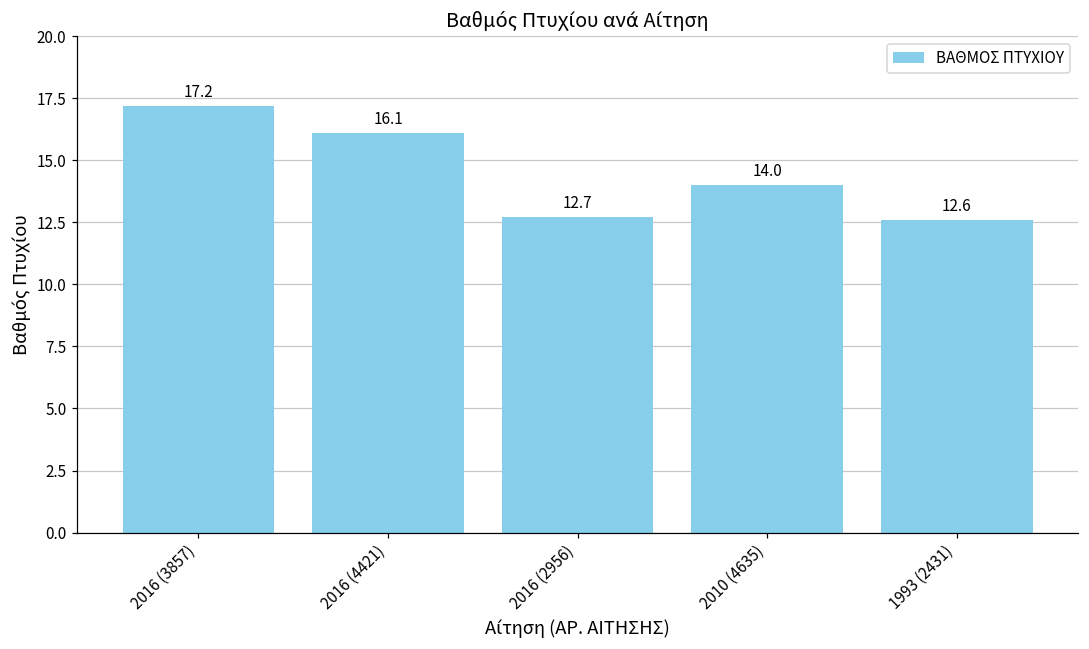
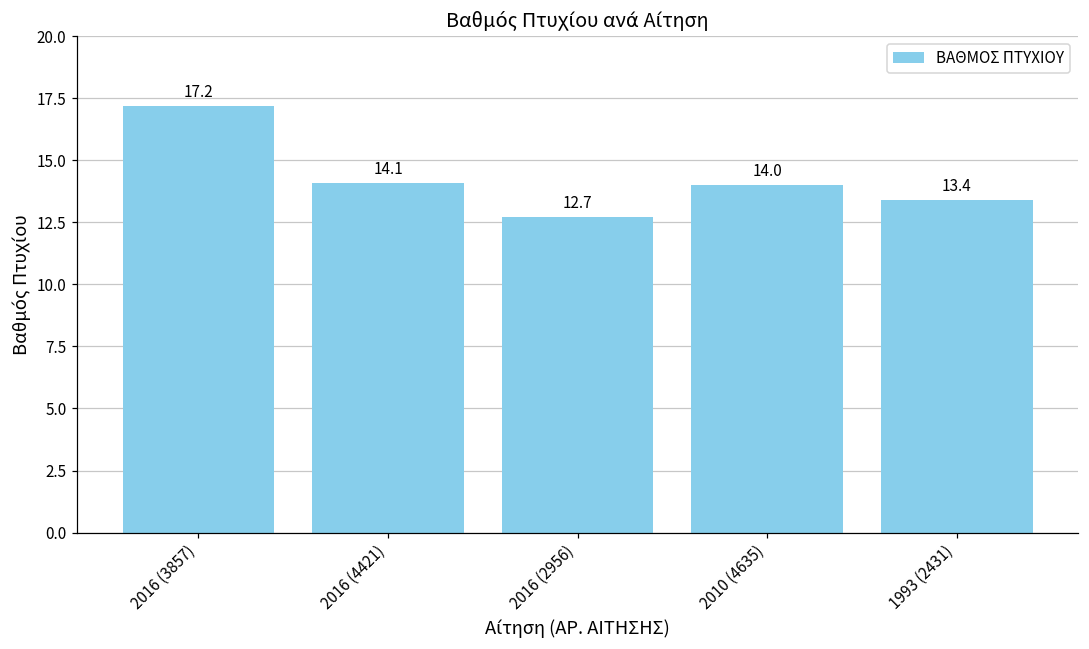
  {
    "2016 (3857)": 17.2,
-   "2016 (4421)": 16.1,
+   "2016 (4421)": 14.1,
    "2016 (2956)": 12.7,
    "2010 (4635)": 14.0,
-   "1993 (2431)": 12.6
+   "1993 (2431)": 13.4
  }
